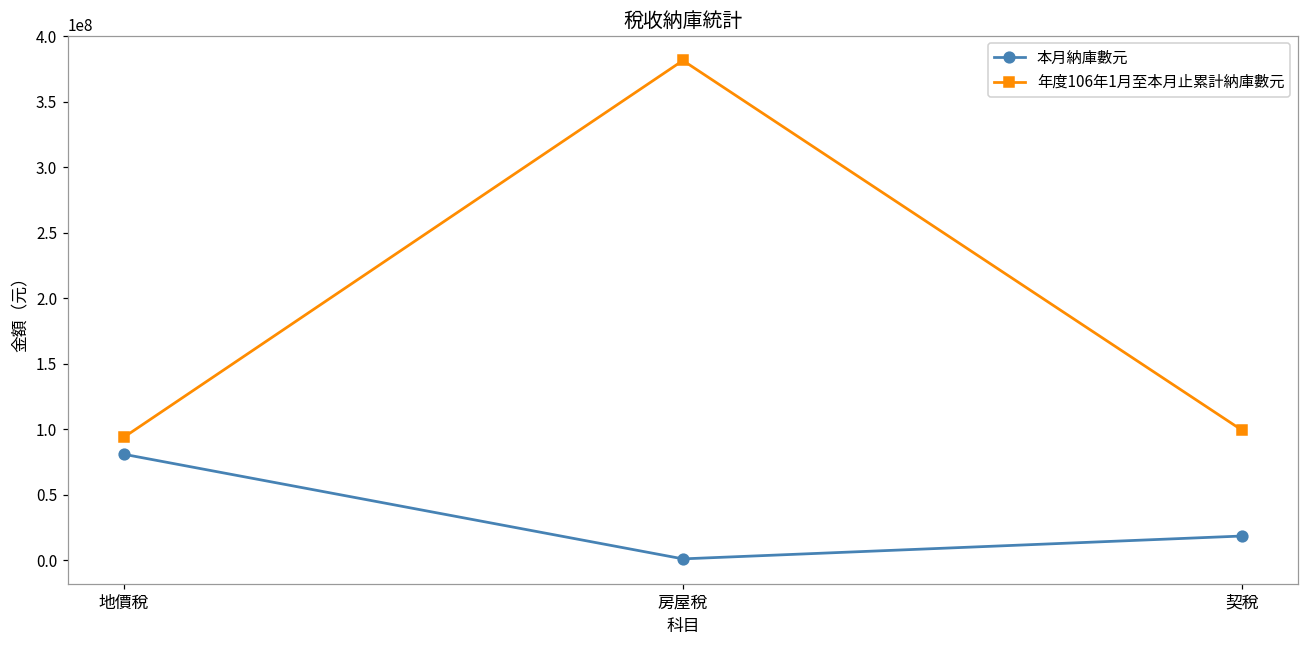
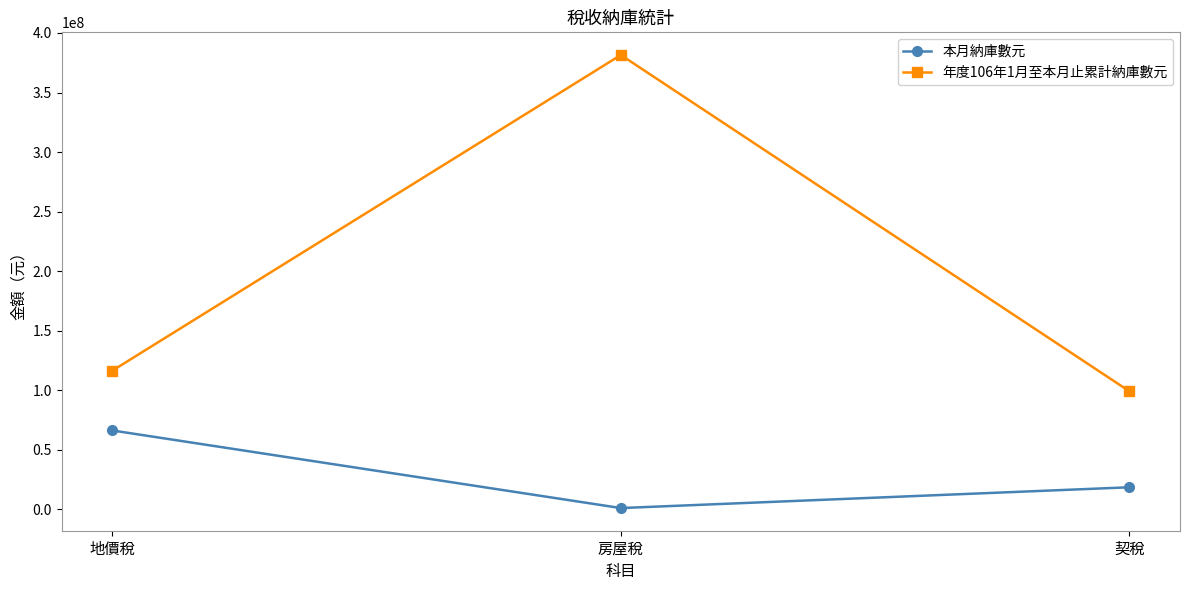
  {
    "本月納庫數元": {
-     "地價稅": 81000000,
+     "地價稅": 66000000,
      "房屋稅": 1000000,
      "契稅": 19000000
    },
    "年度106年1月至本月止累計納庫數元": {
-     "地價稅": 94000000,
+     "地價稅": 117000000,
      "房屋稅": 381000000,
      "契稅": 99000000
    }
  }
